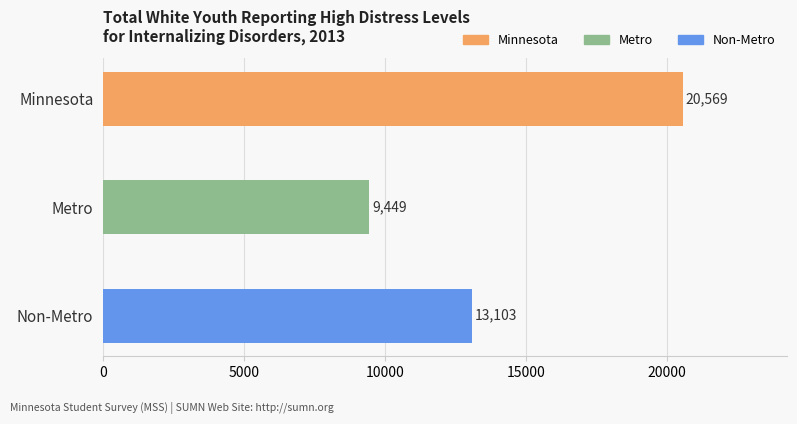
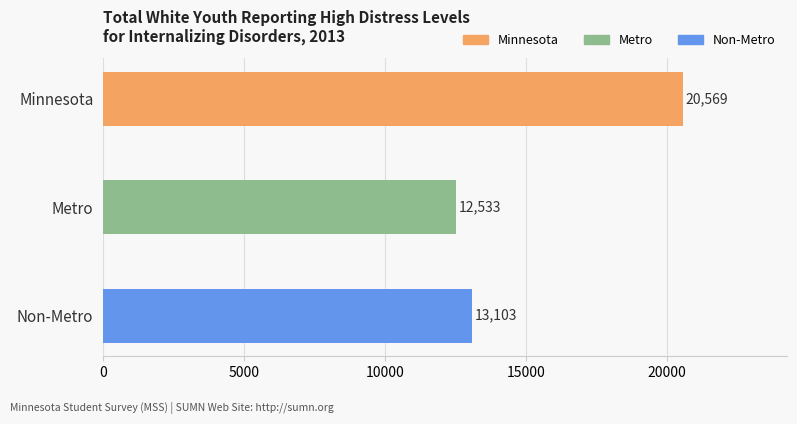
  {
    "Minnesota": "20,569",
-   "Metro": "9,449",
+   "Metro": "12,533",
    "Non-Metro": "13,103"
  }
